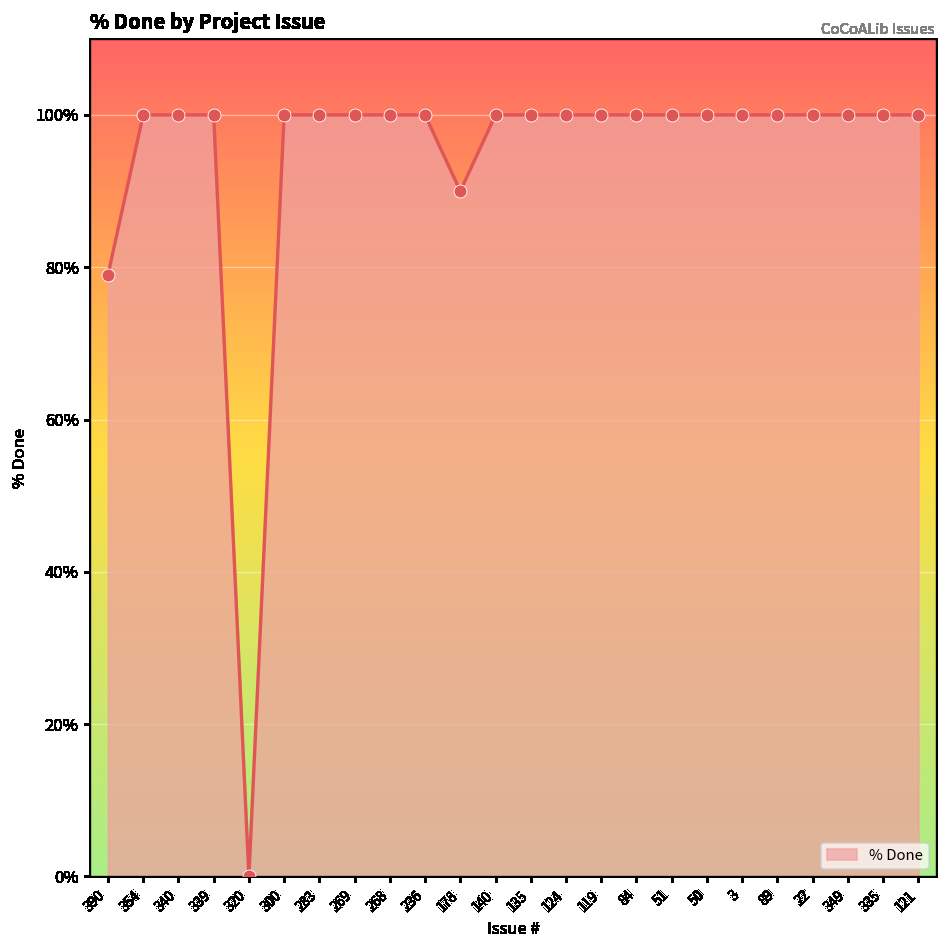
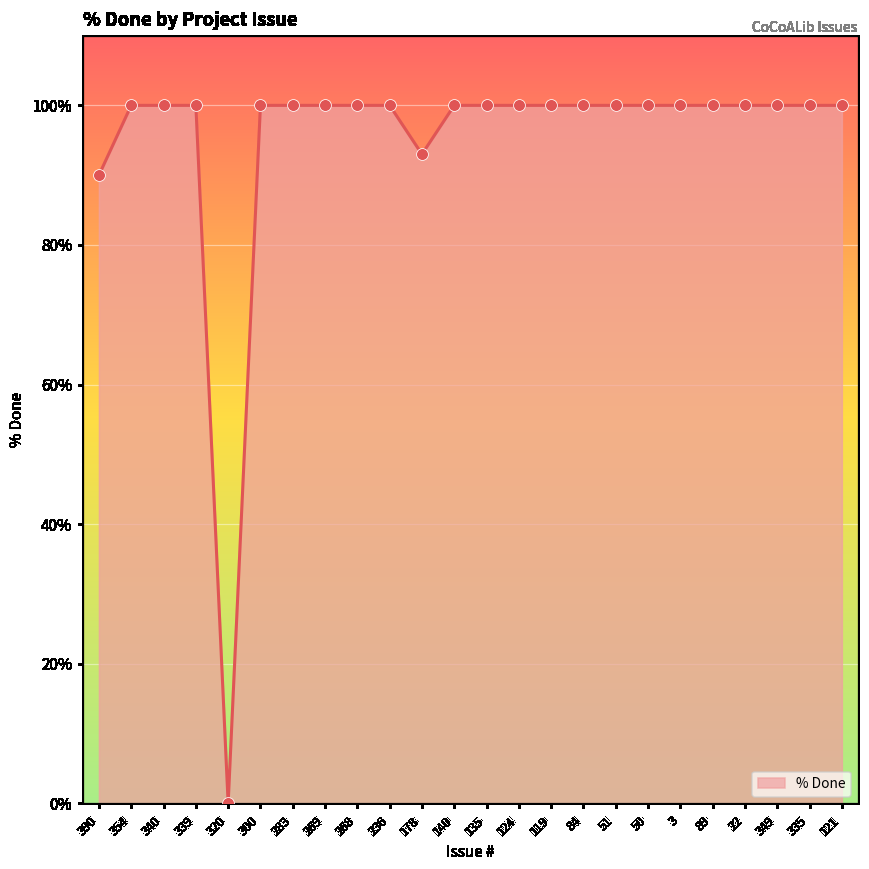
  {
-   "390": "79%",
+   "390": "90%",
    "354": "100%",
    "340": "100%",
    "339": "100%",
    "320": "0%",
    "300": "100%",
    "283": "100%",
    "269": "100%",
    "268": "100%",
    "236": "100%",
-   "178": "90%",
+   "178": "93%",
    "140": "100%",
    "135": "100%",
    "124": "100%",
    "119": "100%",
    "84": "100%",
    "51": "100%",
    "50": "100%",
    "3": "100%",
    "89": "100%",
    "22": "100%",
    "349": "100%",
    "335": "100%",
    "121": "100%"
  }
